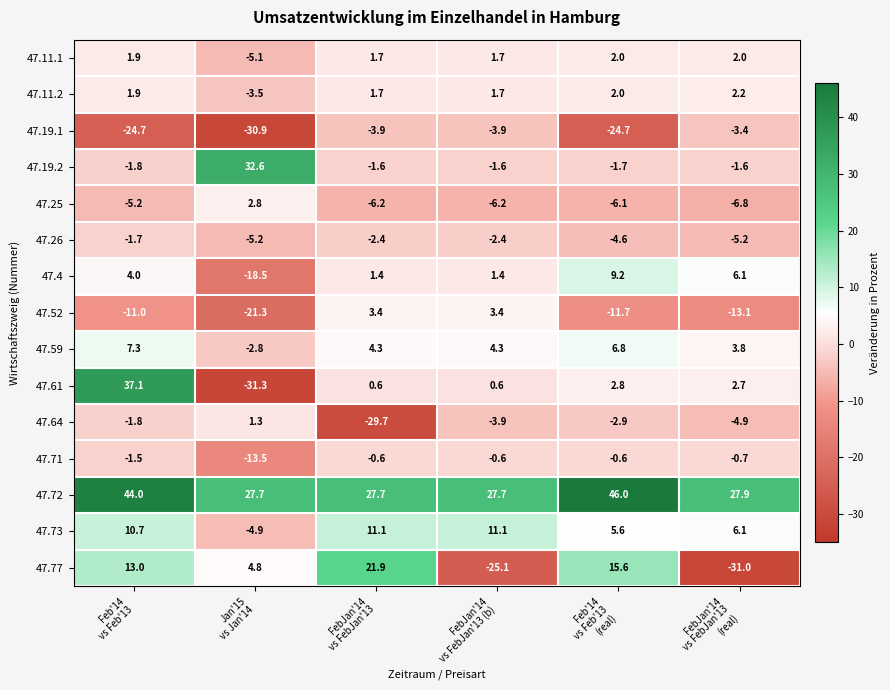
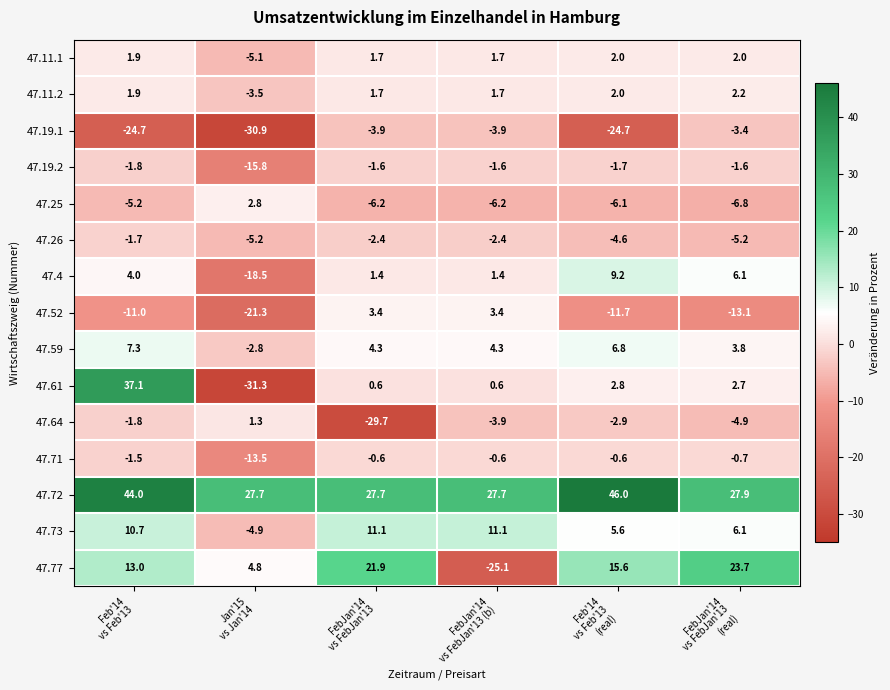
  {
    "47.11.1": {
      "Feb'14 vs Feb'13": 1.9,
      "Jan'15 vs Jan'14": -5.1,
      "FebJan'14 vs FebJan'13": 1.7,
      "FebJan'14 vs FebJan'13 (b)": 1.7,
      "Feb'14 vs Feb'13 (real)": 2.0,
      "FebJan'14 vs FebJan'13 (real)": 2.0
    },
    "47.11.2": {
      "Feb'14 vs Feb'13": 1.9,
      "Jan'15 vs Jan'14": -3.5,
      "FebJan'14 vs FebJan'13": 1.7,
      "FebJan'14 vs FebJan'13 (b)": 1.7,
      "Feb'14 vs Feb'13 (real)": 2.0,
      "FebJan'14 vs FebJan'13 (real)": 2.2
    },
    "47.19.1": {
      "Feb'14 vs Feb'13": -24.7,
      "Jan'15 vs Jan'14": -30.9,
      "FebJan'14 vs FebJan'13": -3.9,
      "FebJan'14 vs FebJan'13 (b)": -3.9,
      "Feb'14 vs Feb'13 (real)": -24.7,
      "FebJan'14 vs FebJan'13 (real)": -3.4
    },
    "47.19.2": {
      "Feb'14 vs Feb'13": -1.8,
-     "Jan'15 vs Jan'14": 32.6,
+     "Jan'15 vs Jan'14": -15.8,
      "FebJan'14 vs FebJan'13": -1.6,
      "FebJan'14 vs FebJan'13 (b)": -1.6,
      "Feb'14 vs Feb'13 (real)": -1.7,
      "FebJan'14 vs FebJan'13 (real)": -1.6
    },
    "47.25": {
      "Feb'14 vs Feb'13": -5.2,
      "Jan'15 vs Jan'14": 2.8,
      "FebJan'14 vs FebJan'13": -6.2,
      "FebJan'14 vs FebJan'13 (b)": -6.2,
      "Feb'14 vs Feb'13 (real)": -6.1,
      "FebJan'14 vs FebJan'13 (real)": -6.8
    },
    "47.26": {
      "Feb'14 vs Feb'13": -1.7,
      "Jan'15 vs Jan'14": -5.2,
      "FebJan'14 vs FebJan'13": -2.4,
      "FebJan'14 vs FebJan'13 (b)": -2.4,
      "Feb'14 vs Feb'13 (real)": -4.6,
      "FebJan'14 vs FebJan'13 (real)": -5.2
    },
    "47.4": {
      "Feb'14 vs Feb'13": 4.0,
      "Jan'15 vs Jan'14": -18.5,
      "FebJan'14 vs FebJan'13": 1.4,
      "FebJan'14 vs FebJan'13 (b)": 1.4,
      "Feb'14 vs Feb'13 (real)": 9.2,
      "FebJan'14 vs FebJan'13 (real)": 6.1
    },
    "47.52": {
      "Feb'14 vs Feb'13": -11.0,
      "Jan'15 vs Jan'14": -21.3,
      "FebJan'14 vs FebJan'13": 3.4,
      "FebJan'14 vs FebJan'13 (b)": 3.4,
      "Feb'14 vs Feb'13 (real)": -11.7,
      "FebJan'14 vs FebJan'13 (real)": -13.1
    },
    "47.59": {
      "Feb'14 vs Feb'13": 7.3,
      "Jan'15 vs Jan'14": -2.8,
      "FebJan'14 vs FebJan'13": 4.3,
      "FebJan'14 vs FebJan'13 (b)": 4.3,
      "Feb'14 vs Feb'13 (real)": 6.8,
      "FebJan'14 vs FebJan'13 (real)": 3.8
    },
    "47.61": {
      "Feb'14 vs Feb'13": 37.1,
      "Jan'15 vs Jan'14": -31.3,
      "FebJan'14 vs FebJan'13": 0.6,
      "FebJan'14 vs FebJan'13 (b)": 0.6,
      "Feb'14 vs Feb'13 (real)": 2.8,
      "FebJan'14 vs FebJan'13 (real)": 2.7
    },
    "47.64": {
      "Feb'14 vs Feb'13": -1.8,
      "Jan'15 vs Jan'14": 1.3,
      "FebJan'14 vs FebJan'13": -29.7,
      "FebJan'14 vs FebJan'13 (b)": -3.9,
      "Feb'14 vs Feb'13 (real)": -2.9,
      "FebJan'14 vs FebJan'13 (real)": -4.9
    },
    "47.71": {
      "Feb'14 vs Feb'13": -1.5,
      "Jan'15 vs Jan'14": -13.5,
      "FebJan'14 vs FebJan'13": -0.6,
      "FebJan'14 vs FebJan'13 (b)": -0.6,
      "Feb'14 vs Feb'13 (real)": -0.6,
      "FebJan'14 vs FebJan'13 (real)": -0.7
    },
    "47.72": {
      "Feb'14 vs Feb'13": 44.0,
      "Jan'15 vs Jan'14": 27.7,
      "FebJan'14 vs FebJan'13": 27.7,
      "FebJan'14 vs FebJan'13 (b)": 27.7,
      "Feb'14 vs Feb'13 (real)": 46.0,
      "FebJan'14 vs FebJan'13 (real)": 27.9
    },
    "47.73": {
      "Feb'14 vs Feb'13": 10.7,
      "Jan'15 vs Jan'14": -4.9,
      "FebJan'14 vs FebJan'13": 11.1,
      "FebJan'14 vs FebJan'13 (b)": 11.1,
      "Feb'14 vs Feb'13 (real)": 5.6,
      "FebJan'14 vs FebJan'13 (real)": 6.1
    },
    "47.77": {
      "Feb'14 vs Feb'13": 13.0,
      "Jan'15 vs Jan'14": 4.8,
      "FebJan'14 vs FebJan'13": 21.9,
      "FebJan'14 vs FebJan'13 (b)": -25.1,
      "Feb'14 vs Feb'13 (real)": 15.6,
-     "FebJan'14 vs FebJan'13 (real)": -31.0
+     "FebJan'14 vs FebJan'13 (real)": 23.7
    }
  }
